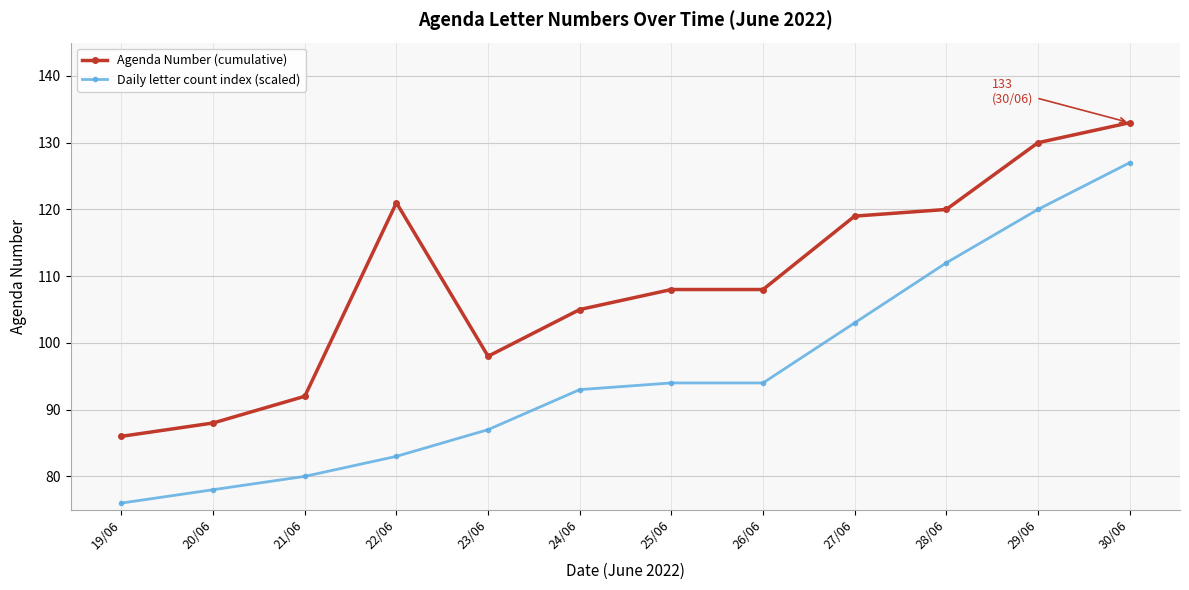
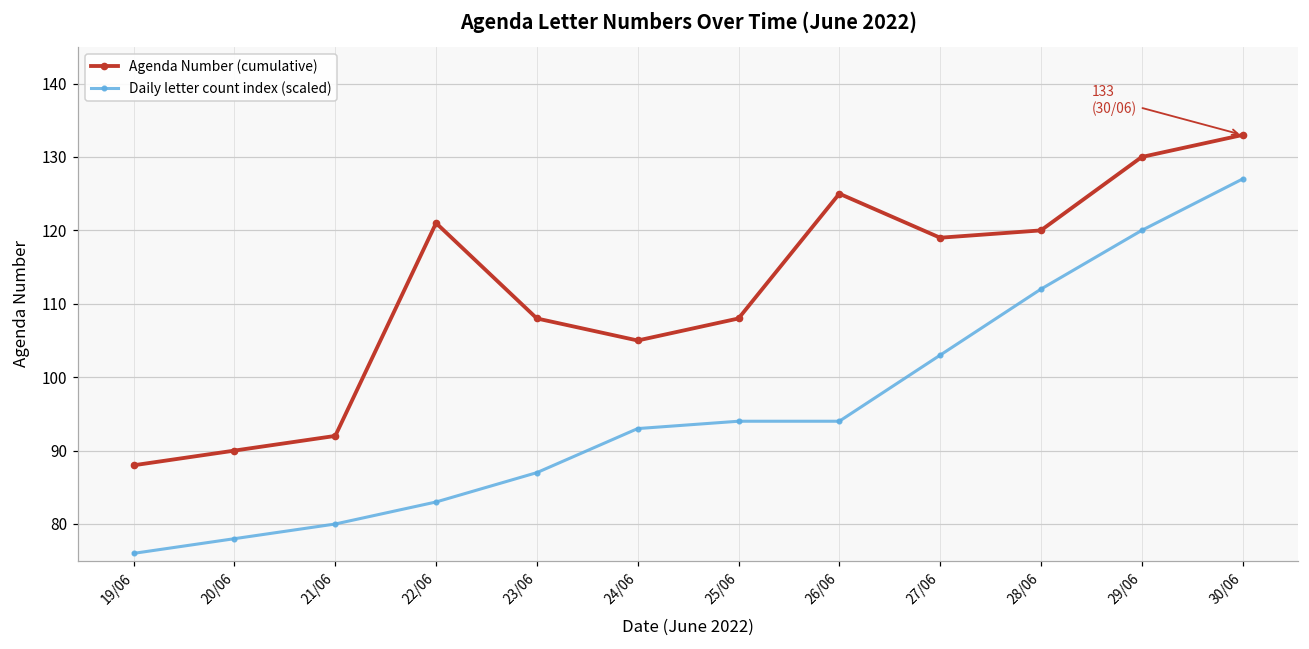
  {
    "Agenda Number (cumulative)": {
-     "19/06": 86,
-     "20/06": 88,
+     "19/06": 88,
+     "20/06": 90,
      "21/06": 92,
      "22/06": 121,
-     "23/06": 98,
+     "23/06": 108,
      "24/06": 105,
      "25/06": 108,
-     "26/06": 108,
+     "26/06": 125,
      "27/06": 119,
      "28/06": 120,
      "29/06": 130
    },
    "Daily letter count index (scaled)": {
      "19/06": 76,
      "20/06": 78,
      "21/06": 80,
      "22/06": 83,
      "23/06": 87,
      "24/06": 93,
      "25/06": 94,
      "26/06": 94,
      "27/06": 103,
      "28/06": 112,
      "29/06": 120,
      "30/06": 127
    }
  }
